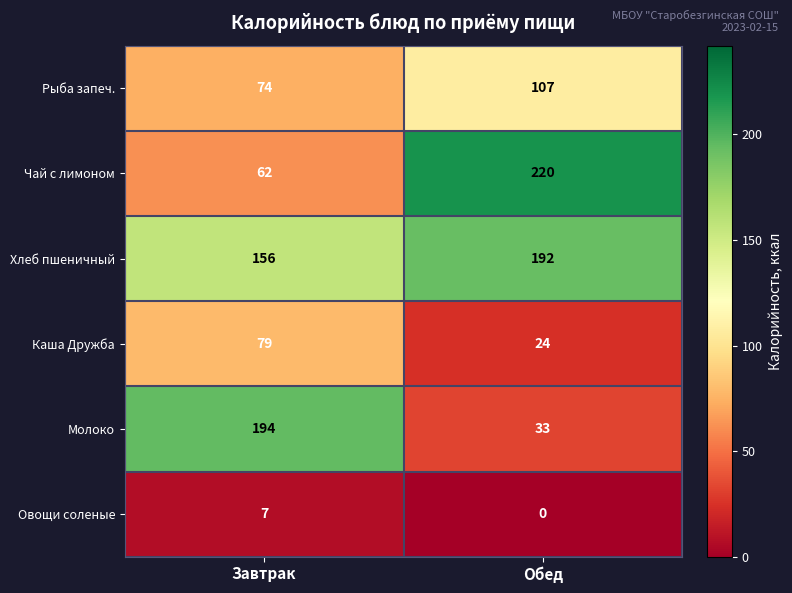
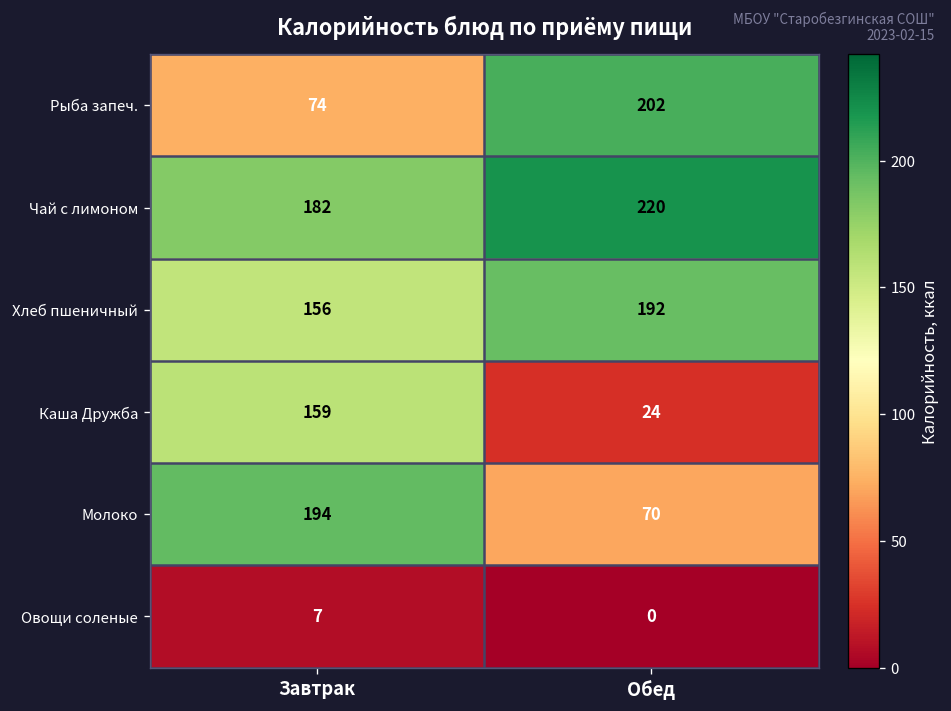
  {
    "Рыба запеч.": {
      "Завтрак": 74,
-     "Обед": 107
+     "Обед": 202
    },
    "Чай с лимоном": {
-     "Завтрак": 62,
+     "Завтрак": 182,
      "Обед": 220
    },
    "Хлеб пшеничный": {
      "Завтрак": 156,
      "Обед": 192
    },
    "Каша Дружба": {
-     "Завтрак": 79,
+     "Завтрак": 159,
      "Обед": 24
    },
    "Молоко": {
      "Завтрак": 194,
-     "Обед": 33
+     "Обед": 70
    },
    "Овощи соленые": {
      "Завтрак": 7,
      "Обед": 0
    }
  }
